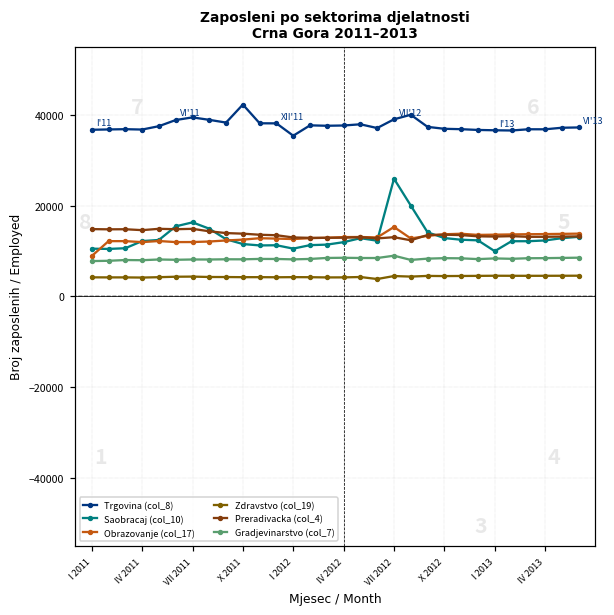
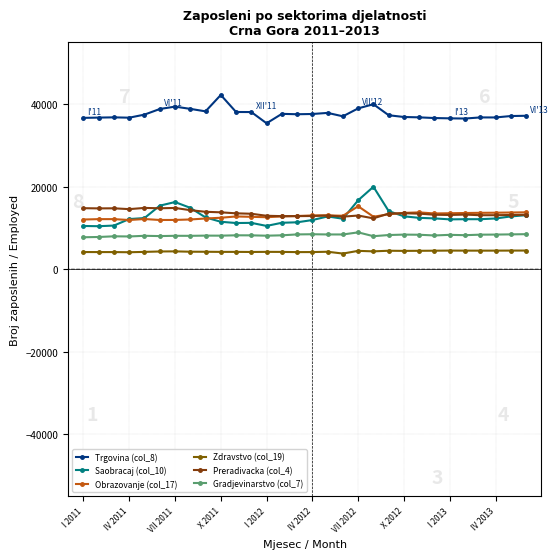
  {
    "Trgovina (col_8)": {
      "I 2011": 37000,
      "IV 2011": 37000,
      "X 2011": 42000,
      "I 2012": 35000,
      "IV 2012": 38000,
      "VII 2012": 39000,
      "X 2012": 37000,
      "I 2013": 37000,
      "IV 2013": 37000
    },
    "Saobracaj (col_10)": {
      "I 2011": 10000,
      "VII 2011": 16000,
      "X 2011": 12000,
      "I 2012": 10000,
      "IV 2012": 12000,
-     "VII 2012": 26000,
+     "VII 2012": 17000,
      "X 2012": 13000,
-     "I 2013": 10000,
+     "I 2013": 12000,
      "IV 2013": 12000
    },
    "Obrazovanje (col_17)": {
-     "I 2011": 9000,
+     "I 2011": 12000,
      "VII 2011": 12000,
      "X 2011": 12000,
      "VII 2012": 15000
    }
  }
